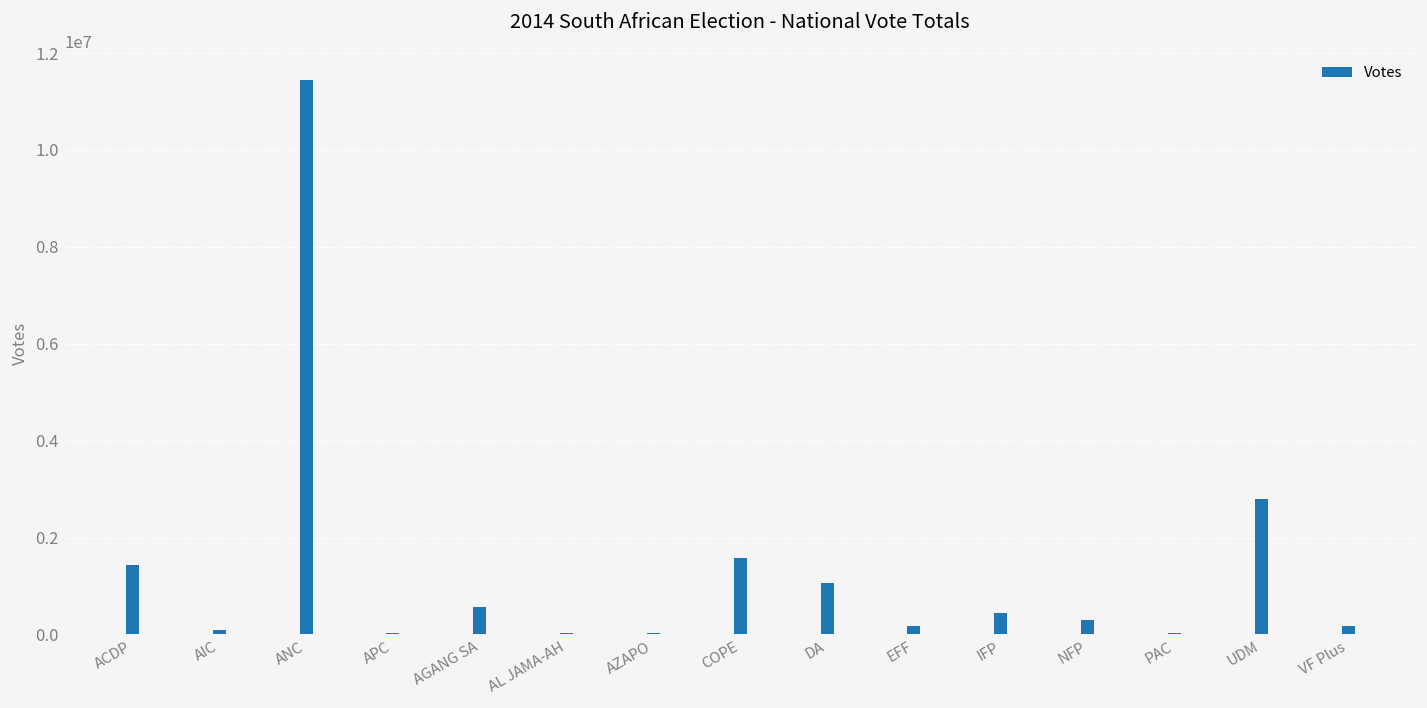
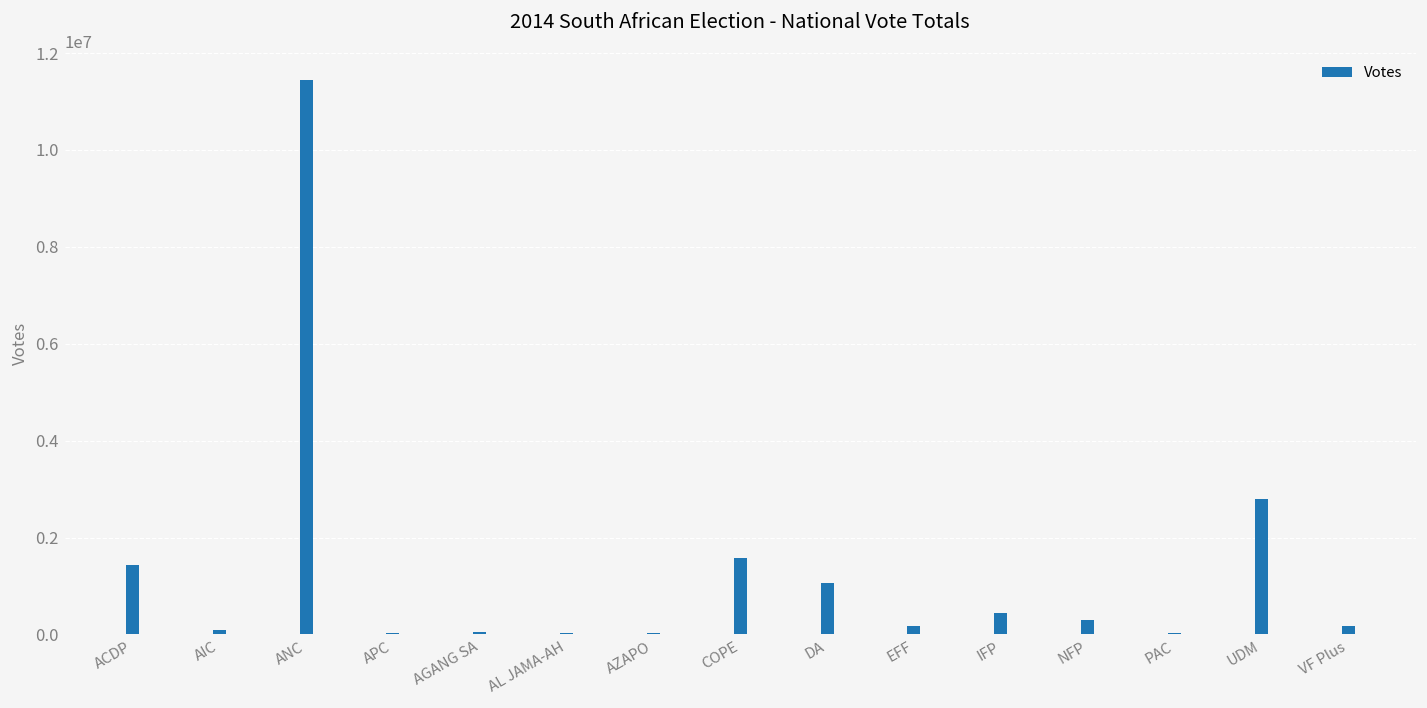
  {
    "ACDP": 1400000,
    "AIC": 100000,
    "ANC": 11400000,
-   "AGANG SA": 600000,
+   "AGANG SA": 100000,
    "COPE": 1600000,
    "DA": 1100000,
    "EFF": 200000,
    "IFP": 400000,
    "NFP": 300000,
    "UDM": 2800000,
    "VF Plus": 200000
  }
